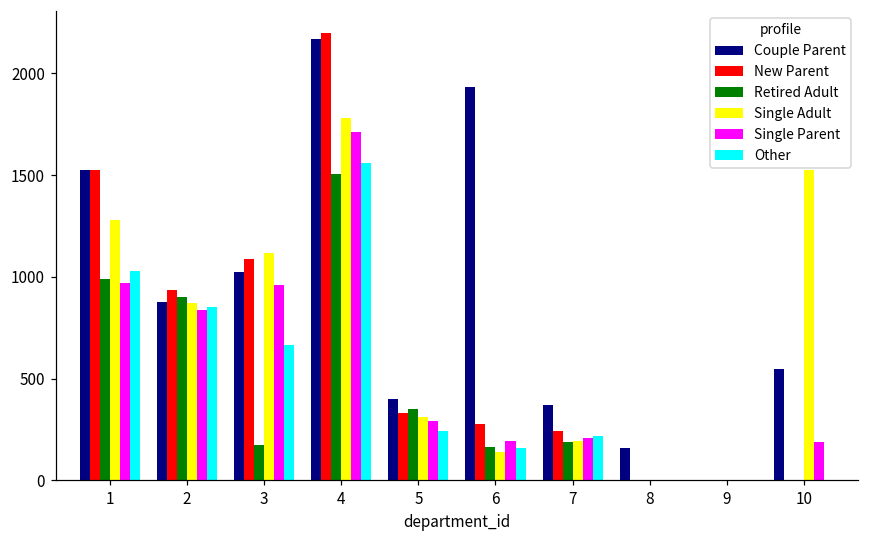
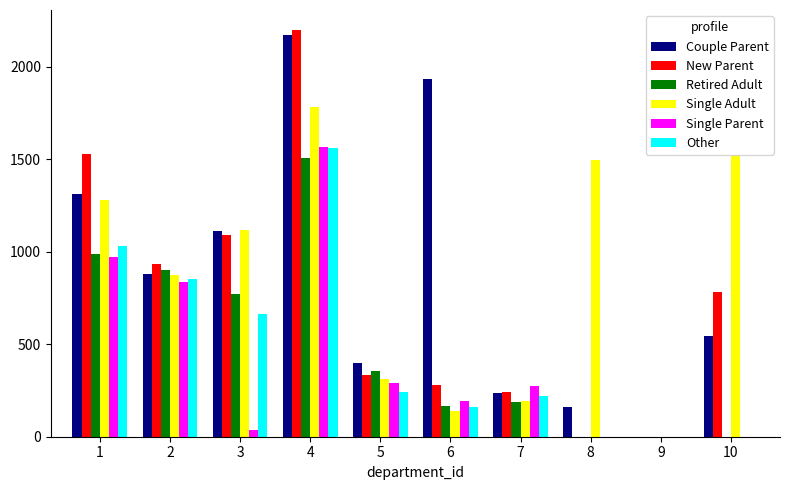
  {
    "Couple Parent": {
-     "1": 1530,
+     "1": 1310,
      "2": 880,
-     "3": 1020,
+     "3": 1110,
      "4": 2170,
      "5": 400,
      "6": 1940,
-     "7": 370,
+     "7": 240,
      "8": 160,
      "9": 0,
      "10": 550
    },
    "New Parent": {
      "1": 1530,
      "2": 930,
      "3": 1090,
      "4": 2200,
      "5": 330,
      "6": 280,
      "7": 240,
      "8": 0,
      "9": 0,
-     "10": 0
+     "10": 780
    },
    "Retired Adult": {
      "1": 990,
      "2": 900,
-     "3": 170,
+     "3": 770,
      "4": 1510,
      "5": 350,
      "6": 170,
      "7": 190,
      "8": 0,
      "9": 0,
      "10": 0
    },
    "Single Adult": {
      "1": 1280,
      "2": 870,
      "3": 1120,
      "4": 1780,
      "5": 310,
      "6": 140,
      "7": 200,
-     "8": 0,
+     "8": 1490,
      "9": 0
    },
    "Single Parent": {
      "1": 970,
      "2": 840,
-     "3": 960,
-     "4": 1710,
+     "3": 40,
+     "4": 1570,
      "5": 290,
      "6": 190,
-     "7": 210,
+     "7": 280,
      "8": 0,
      "9": 0,
-     "10": 190
+     "10": 0
    },
    "Other": {
      "1": 1030,
      "2": 850,
      "3": 670,
      "4": 1560,
      "5": 240,
      "6": 160,
      "7": 220,
      "8": 0,
      "9": 0,
      "10": 0
    }
  }
